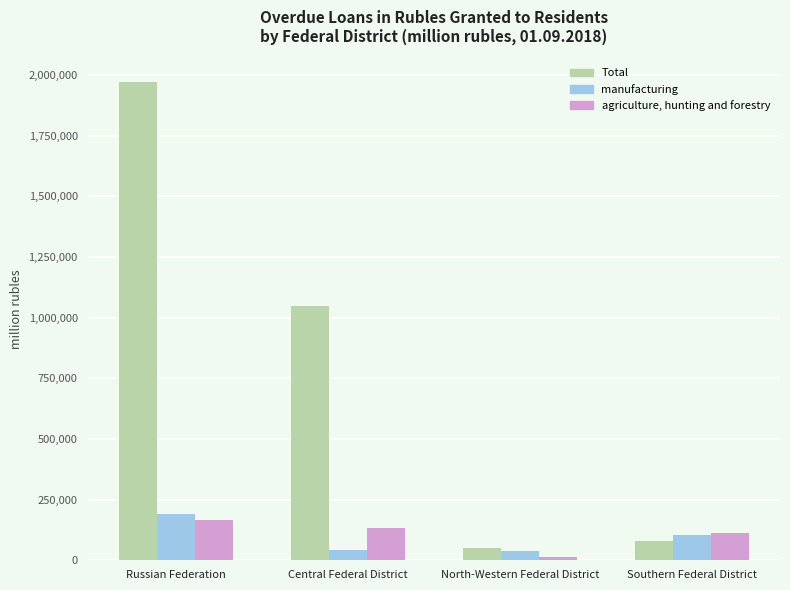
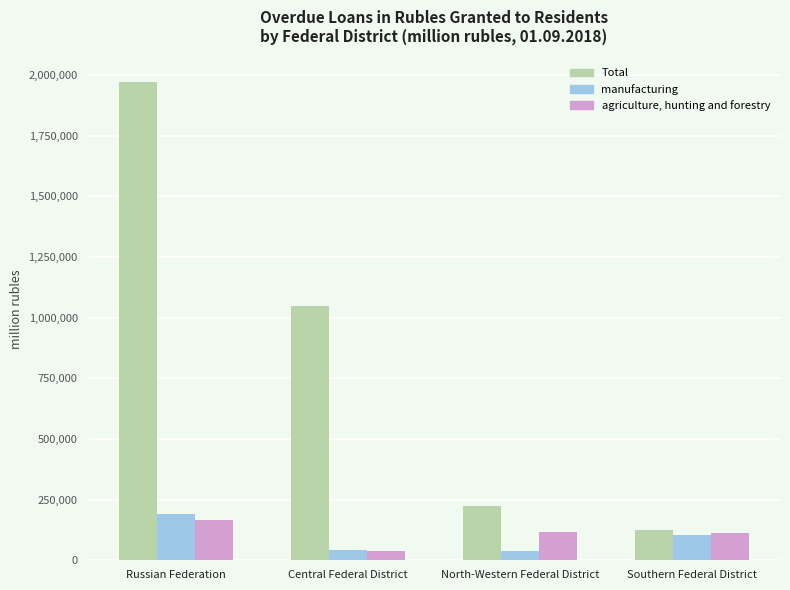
  {
    "Total": {
      "Russian Federation": "1,970,000",
      "Central Federal District": "1,050,000",
-     "North-Western Federal District": "50,000",
-     "Southern Federal District": "80,000"
+     "North-Western Federal District": "220,000",
+     "Southern Federal District": "130,000"
    },
    "manufacturing": {
      "Russian Federation": "190,000",
      "Central Federal District": "40,000",
      "North-Western Federal District": "40,000",
      "Southern Federal District": "100,000"
    },
    "agriculture, hunting and forestry": {
      "Russian Federation": "170,000",
-     "Central Federal District": "130,000",
-     "North-Western Federal District": "20,000",
+     "Central Federal District": "40,000",
+     "North-Western Federal District": "120,000",
      "Southern Federal District": "110,000"
    }
  }
